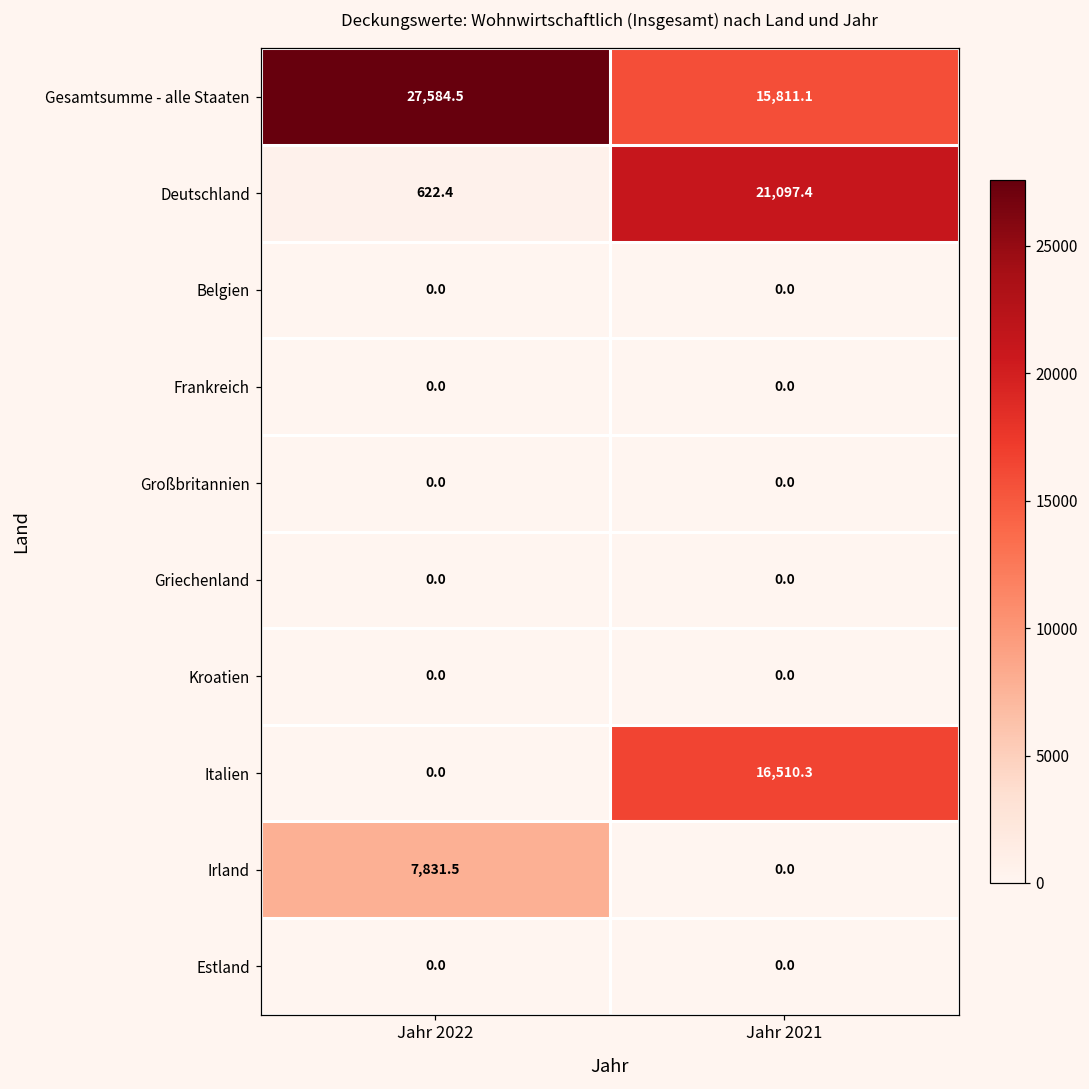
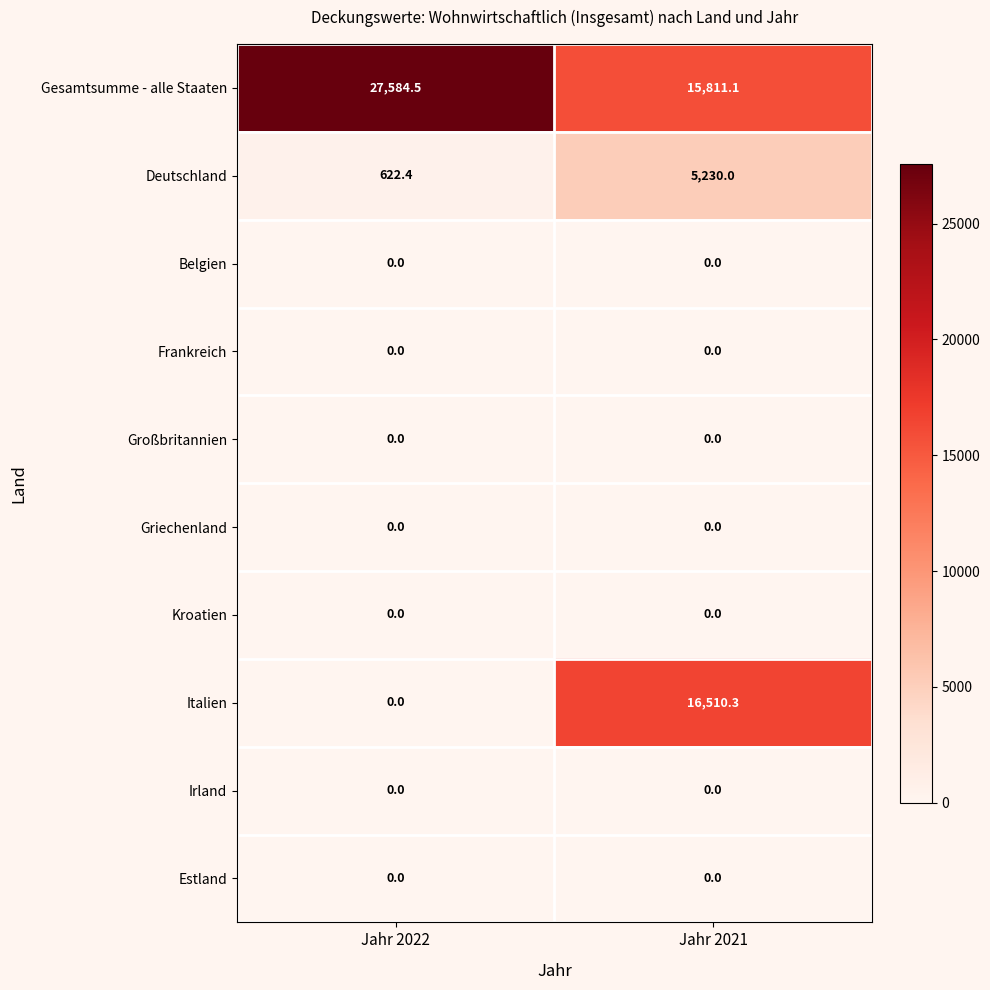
  {
    "Gesamtsumme - alle Staaten": {
      "Jahr 2022": "27,584.5",
      "Jahr 2021": "15,811.1"
    },
    "Deutschland": {
      "Jahr 2022": "622.4",
-     "Jahr 2021": "21,097.4"
+     "Jahr 2021": "5,230.0"
    },
    "Belgien": {
      "Jahr 2022": "0.0",
      "Jahr 2021": "0.0"
    },
    "Frankreich": {
      "Jahr 2022": "0.0",
      "Jahr 2021": "0.0"
    },
    "Großbritannien": {
      "Jahr 2022": "0.0",
      "Jahr 2021": "0.0"
    },
    "Griechenland": {
      "Jahr 2022": "0.0",
      "Jahr 2021": "0.0"
    },
    "Kroatien": {
      "Jahr 2022": "0.0",
      "Jahr 2021": "0.0"
    },
    "Italien": {
      "Jahr 2022": "0.0",
      "Jahr 2021": "16,510.3"
    },
    "Irland": {
-     "Jahr 2022": "7,831.5",
+     "Jahr 2022": "0.0",
      "Jahr 2021": "0.0"
    },
    "Estland": {
      "Jahr 2022": "0.0",
      "Jahr 2021": "0.0"
    }
  }
